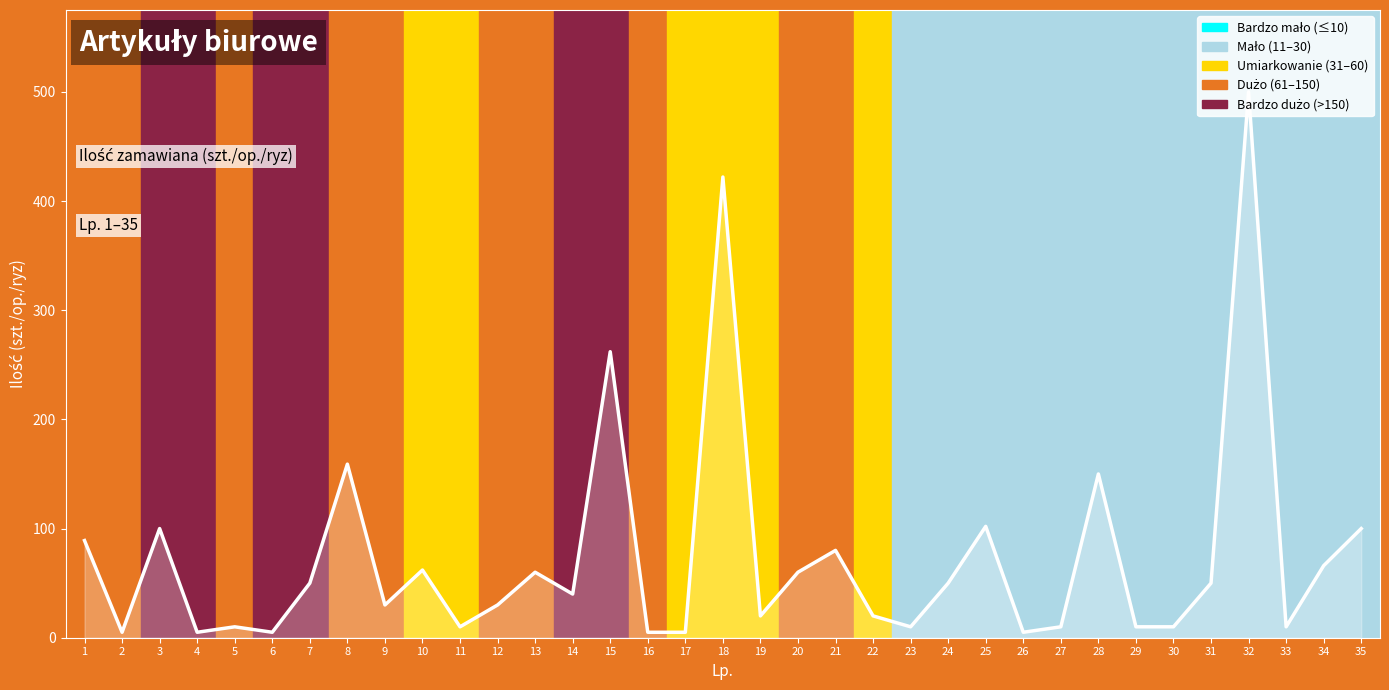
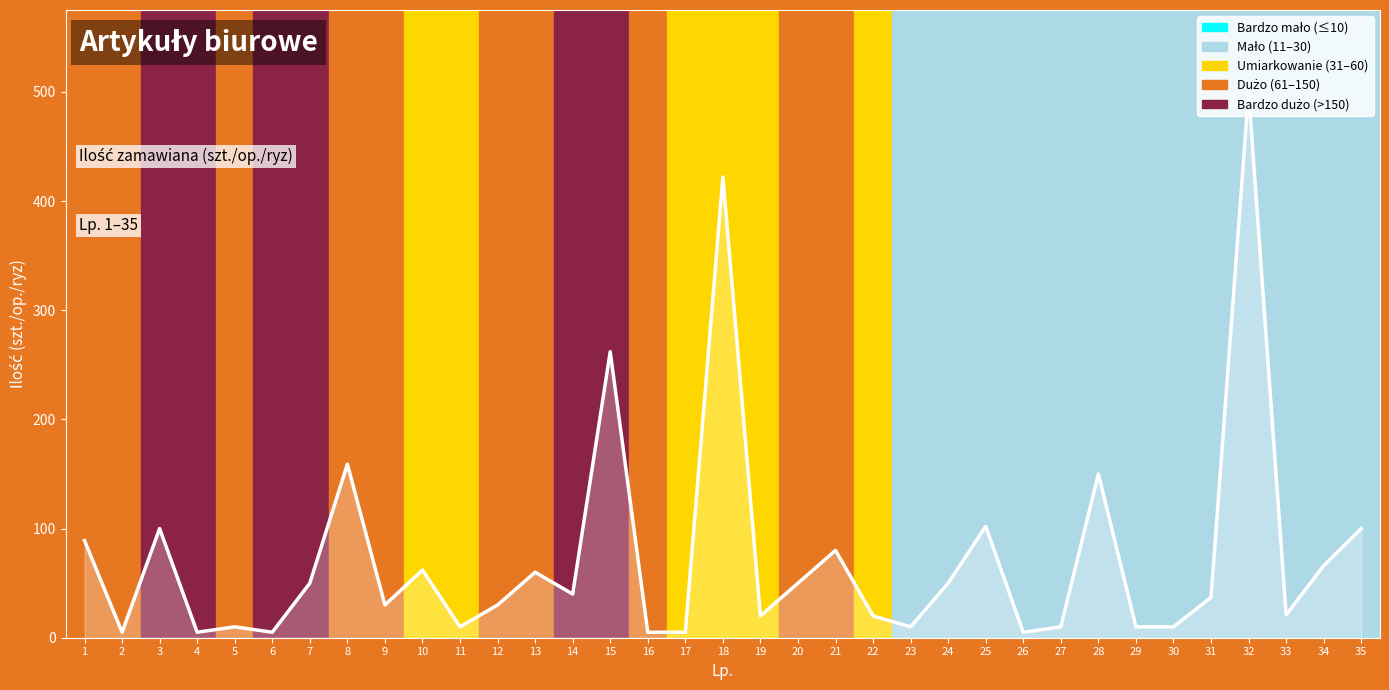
  {
    "1": 89,
    "2": 5,
    "3": 100,
    "4": 5,
    "5": 10,
    "6": 5,
    "7": 50,
    "8": 159,
    "9": 30,
    "10": 62,
    "11": 10,
    "12": 30,
    "13": 60,
    "14": 40,
    "15": 262,
    "16": 5,
    "17": 5,
    "18": 422,
    "19": 20,
-   "20": 60,
+   "20": 50,
    "21": 80,
    "22": 20,
    "23": 10,
    "24": 50,
    "25": 102,
    "26": 5,
    "27": 10,
    "28": 150,
    "29": 10,
    "30": 10,
-   "31": 50,
-   "33": 10,
+   "31": 37,
+   "33": 21,
    "34": 66,
    "35": 100
  }
